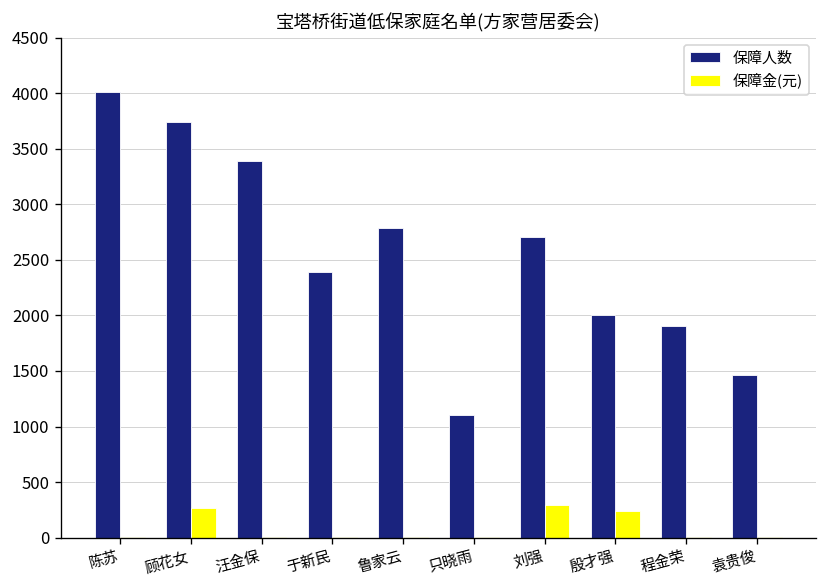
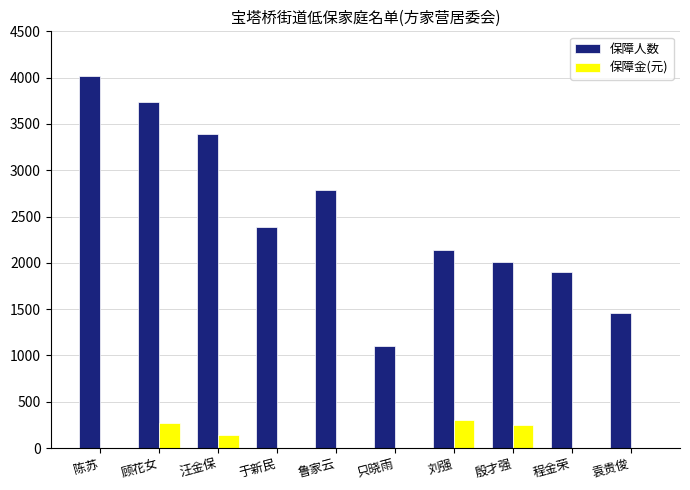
  {
    "保障人数": {
      "陈苏": 4000,
      "顾花女": 3700,
      "汪金保": 3400,
      "于新民": 2400,
      "鲁家云": 2800,
      "只晓雨": 1100,
-     "刘强": 2700,
+     "刘强": 2100,
      "殷才强": 2000,
      "程金荣": 1900,
      "袁贵俊": 1500
    },
    "保障金(元)": {
      "顾花女": 300,
-     "汪金保": 0,
+     "汪金保": 100,
      "刘强": 300,
      "殷才强": 200
    }
  }
